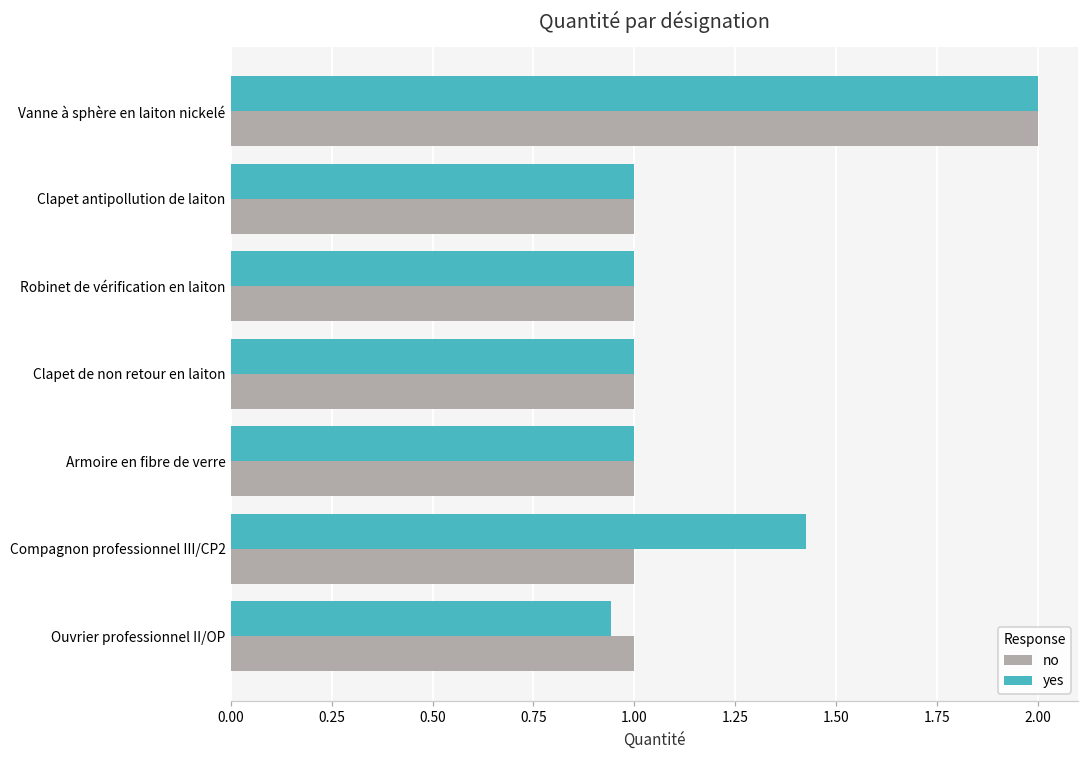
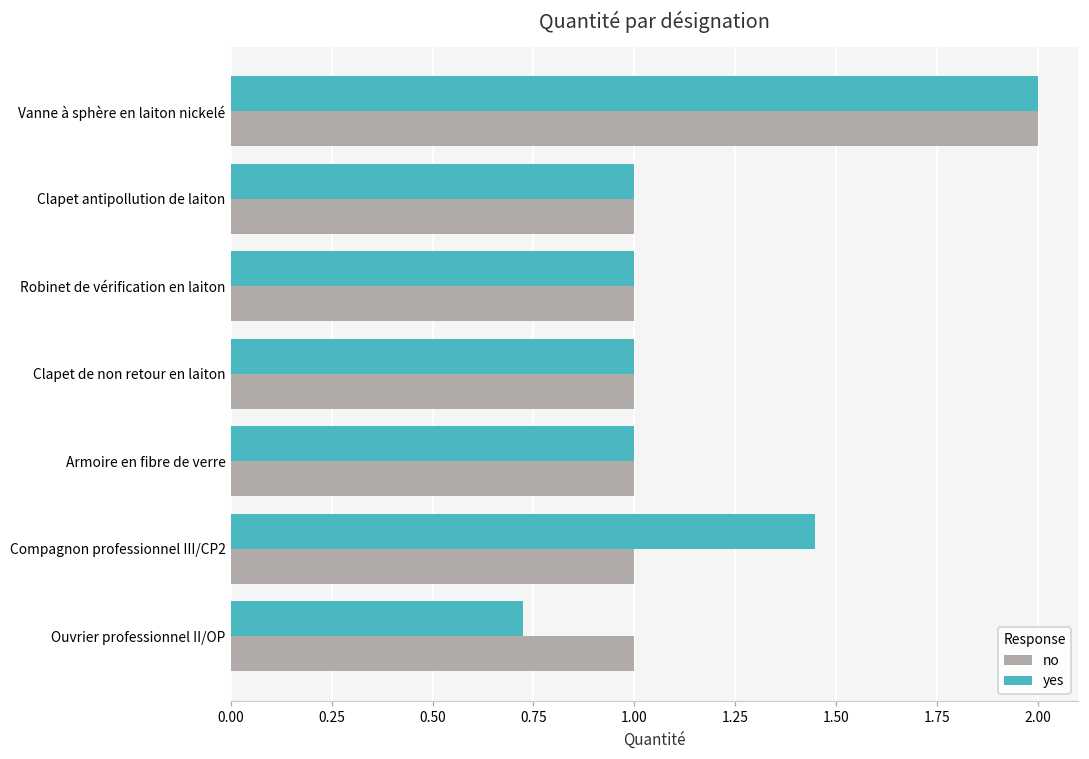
  {
    "no": {
      "Vanne à sphère en laiton nickelé": 2.00,
      "Clapet antipollution de laiton": 1.00,
      "Robinet de vérification en laiton": 1.00,
      "Clapet de non retour en laiton": 1.00,
      "Armoire en fibre de verre": 1.00,
      "Compagnon professionnel III/CP2": 1.00,
      "Ouvrier professionnel II/OP": 1.00
    },
    "yes": {
      "Vanne à sphère en laiton nickelé": 2.00,
      "Clapet antipollution de laiton": 1.00,
      "Robinet de vérification en laiton": 1.00,
      "Clapet de non retour en laiton": 1.00,
      "Armoire en fibre de verre": 1.00,
-     "Compagnon professionnel III/CP2": 1.43,
-     "Ouvrier professionnel II/OP": 0.94
+     "Compagnon professionnel III/CP2": 1.45,
+     "Ouvrier professionnel II/OP": 0.72
    }
  }
